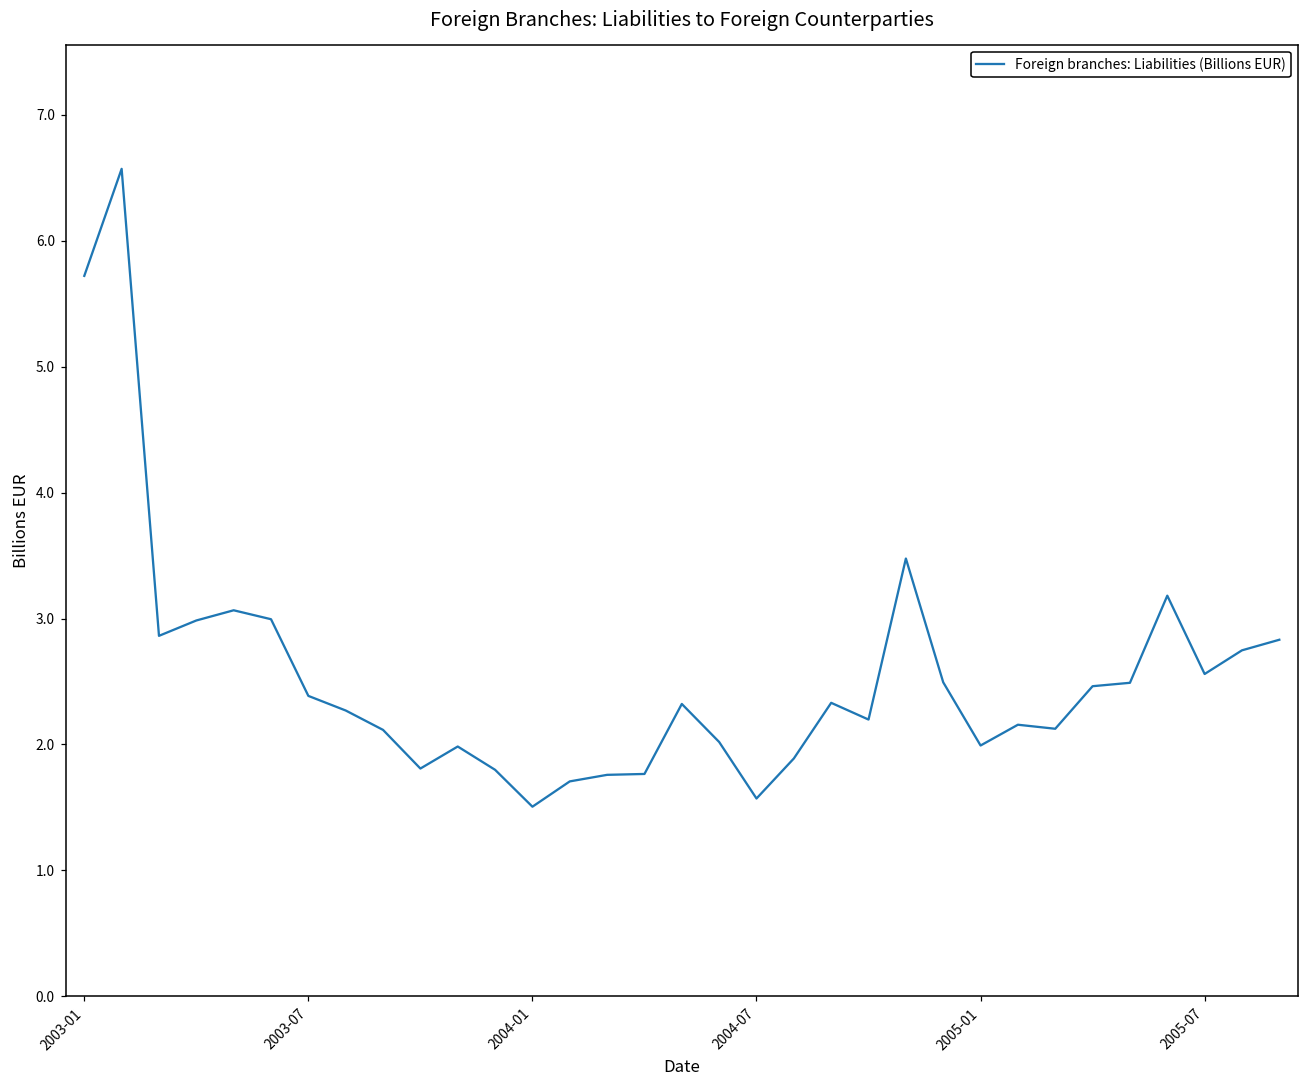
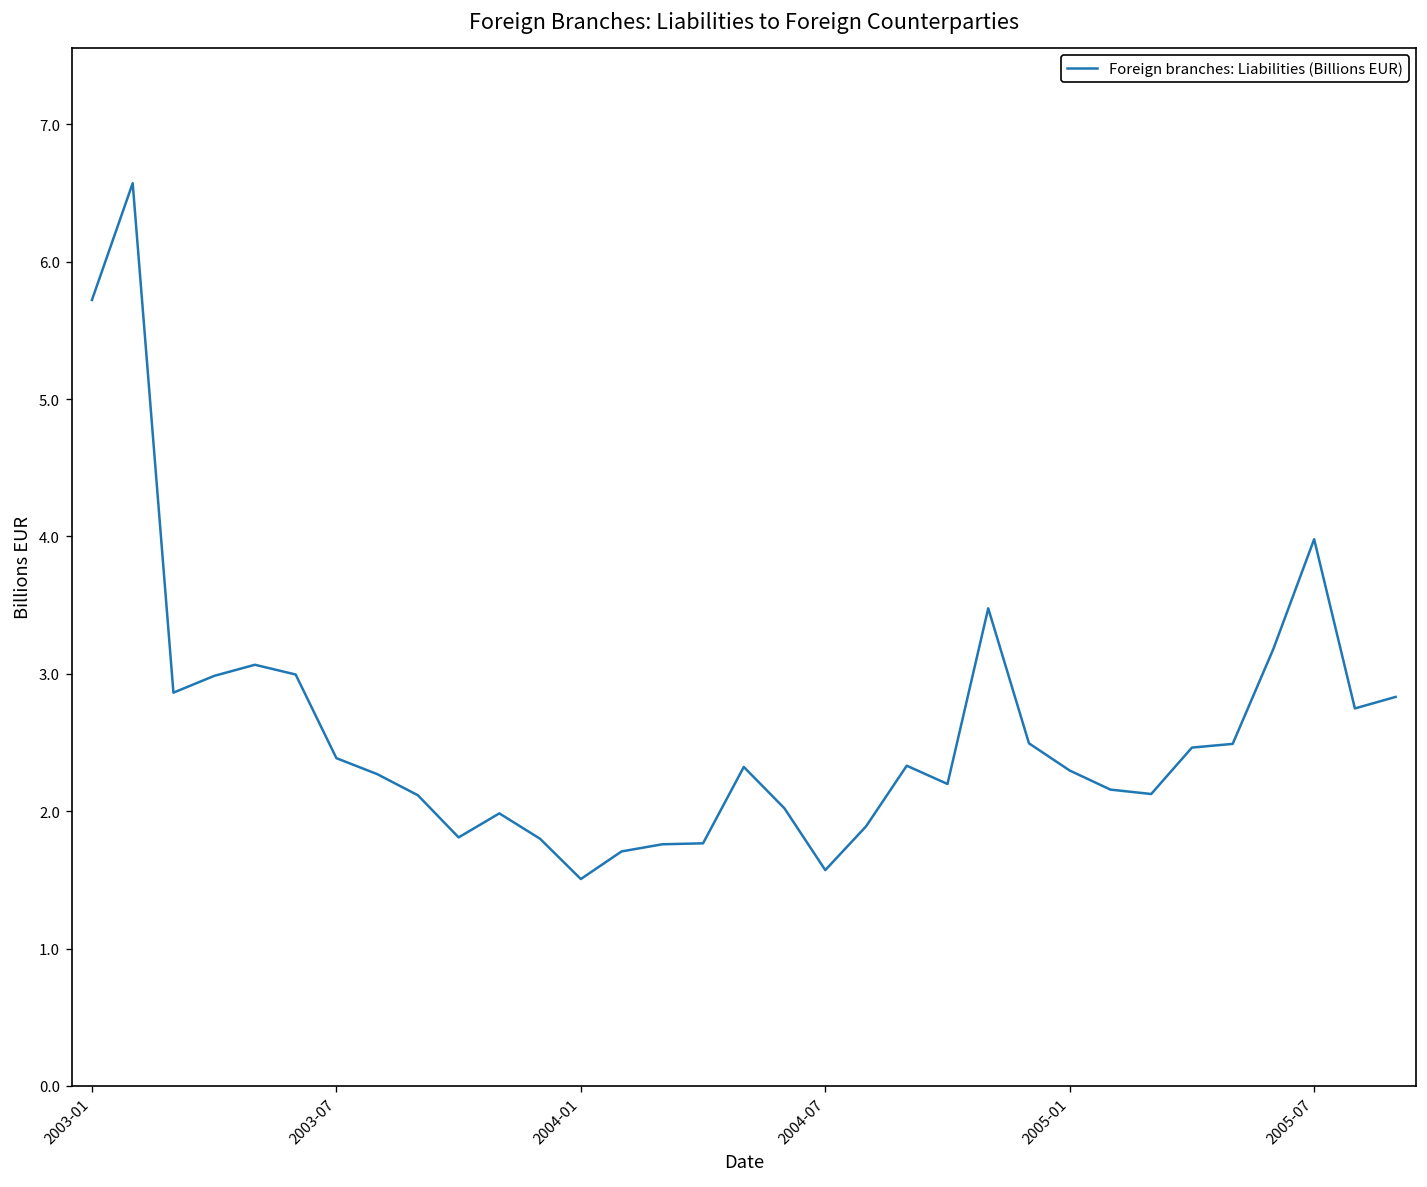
  {
    "2003-01": 5.72,
    "2003-07": 2.39,
    "2004-01": 1.51,
    "2004-07": 1.57,
-   "2005-01": 1.99,
-   "2005-07": 2.56
+   "2005-01": 2.30,
+   "2005-07": 3.98
  }
